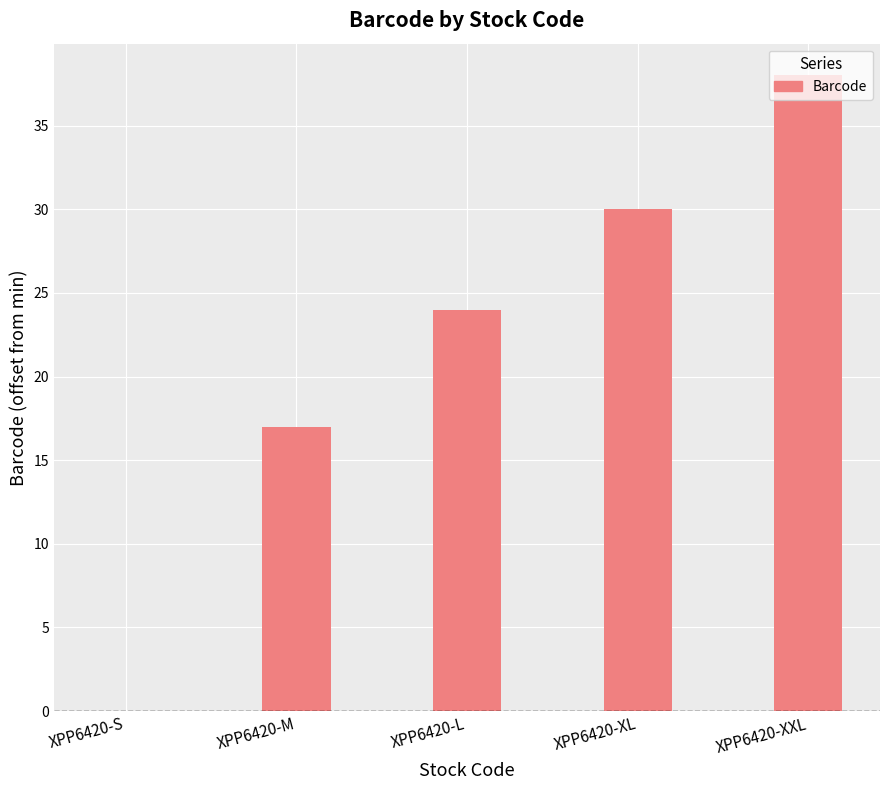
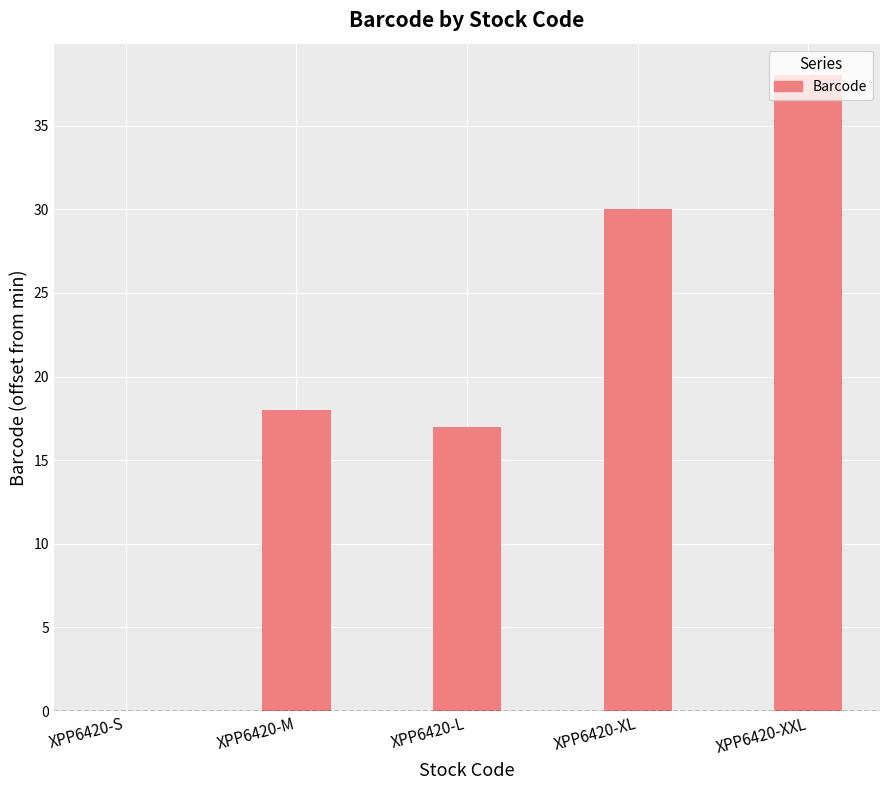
  {
    "XPP6420-S": 0.0,
-   "XPP6420-M": 17.0,
-   "XPP6420-L": 24.0,
+   "XPP6420-M": 18.0,
+   "XPP6420-L": 17.0,
    "XPP6420-XL": 30.0
  }
